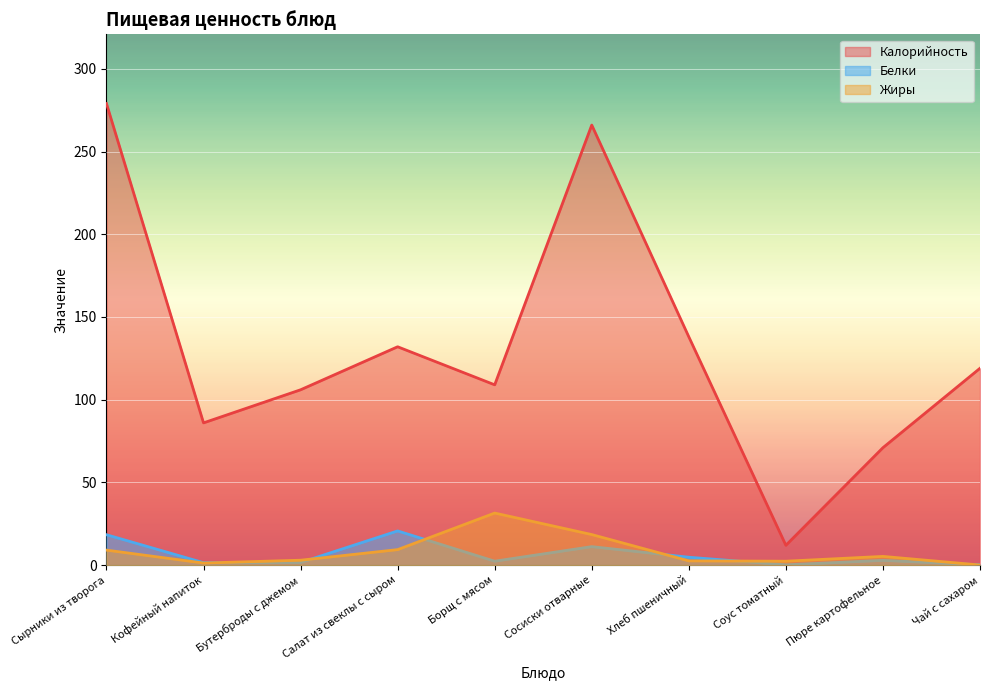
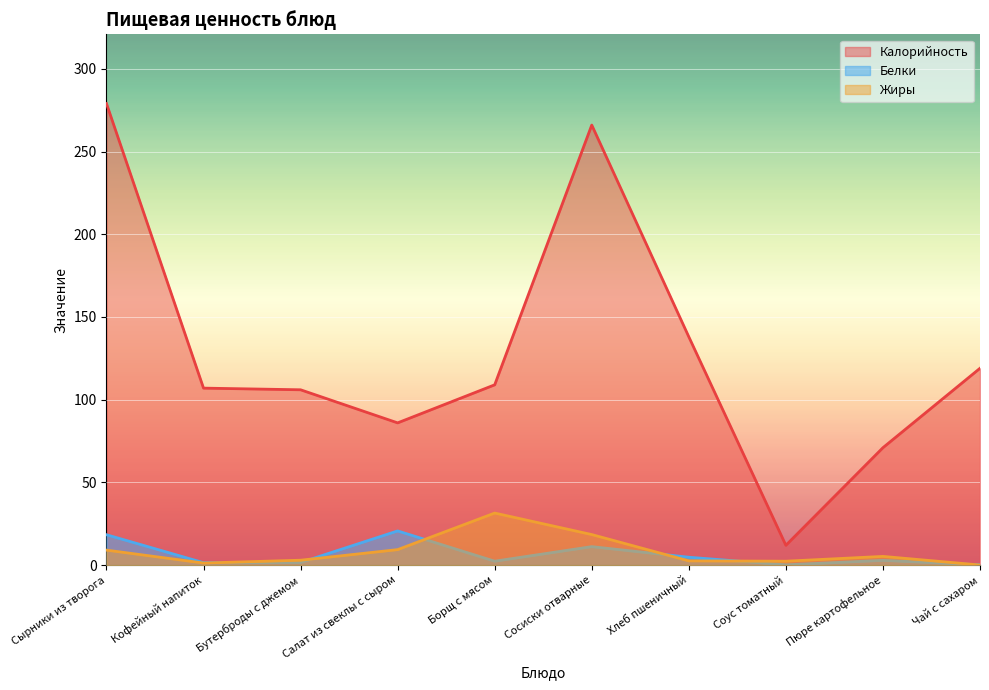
  {
    "Калорийность": {
      "Сырники из творога": 279,
-     "Кофейный напиток": 86,
+     "Кофейный напиток": 107,
      "Бутерброды с джемом": 106,
-     "Салат из свеклы с сыром": 132,
+     "Салат из свеклы с сыром": 86,
      "Борщ с мясом": 109,
      "Сосиски отварные": 266,
      "Хлеб пшеничный": 138,
      "Соус томатный": 12,
      "Пюре картофельное": 71,
      "Чай с сахаром": 119
    },
    "Белки": {
      "Сырники из творога": 18,
      "Салат из свеклы с сыром": 21,
      "Борщ с мясом": 2,
      "Сосиски отварные": 11,
      "Хлеб пшеничный": 5,
      "Соус томатный": 0,
      "Пюре картофельное": 3
    },
    "Жиры": {
      "Сырники из творога": 9,
      "Салат из свеклы с сыром": 9,
      "Борщ с мясом": 32,
      "Сосиски отварные": 19,
      "Хлеб пшеничный": 3,
      "Соус томатный": 2,
      "Пюре картофельное": 5
    }
  }
